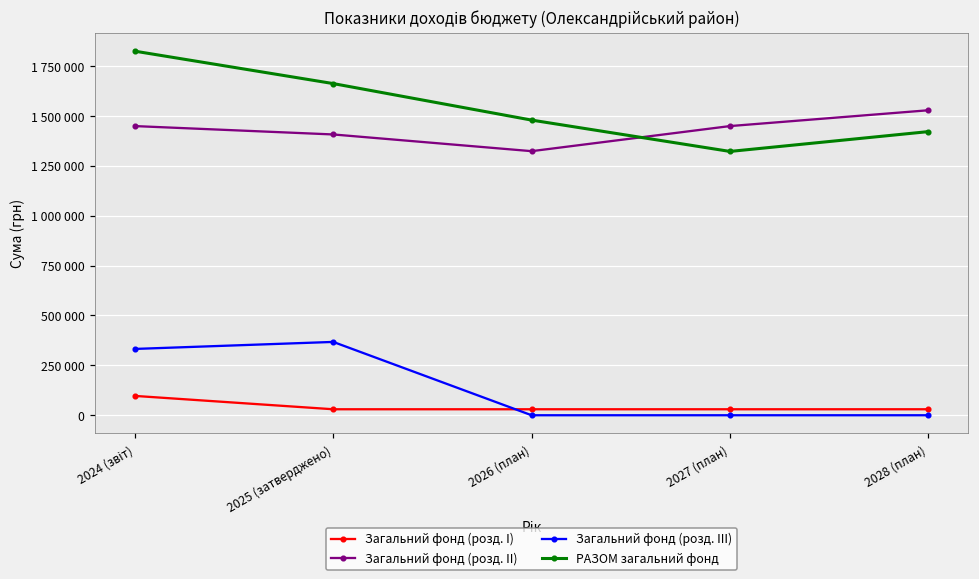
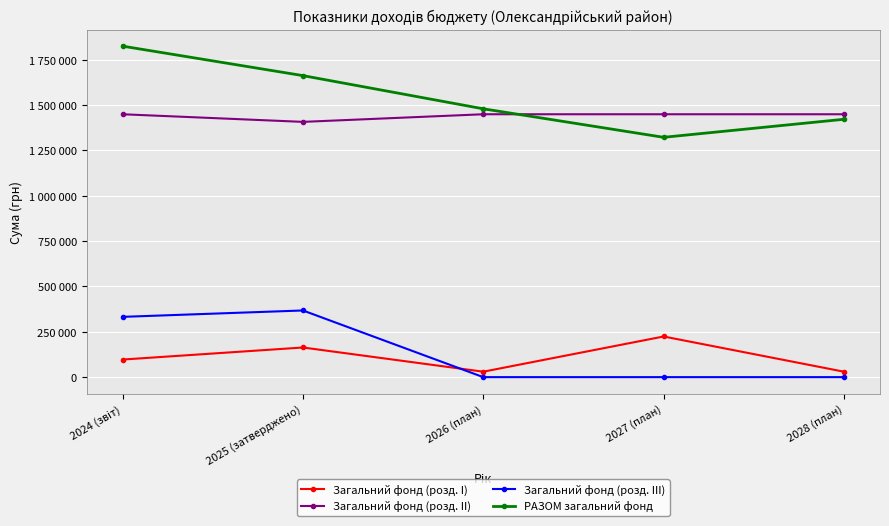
  {
    "Загальний фонд (розд. І)": {
      "2024 (звіт)": 100000,
-     "2025 (затверджено)": 30000,
+     "2025 (затверджено)": 160000,
      "2026 (план)": 30000,
-     "2027 (план)": 30000,
+     "2027 (план)": 220000,
      "2028 (план)": 30000
    },
    "Загальний фонд (розд. ІІ)": {
      "2024 (звіт)": 1450000,
      "2025 (затверджено)": 1410000,
-     "2026 (план)": 1320000,
+     "2026 (план)": 1450000,
      "2027 (план)": 1450000,
-     "2028 (план)": 1530000
+     "2028 (план)": 1450000
    },
    "Загальний фонд (розд. ІІІ)": {
      "2024 (звіт)": 330000,
      "2025 (затверджено)": 370000,
      "2026 (план)": 0,
      "2027 (план)": 0,
      "2028 (план)": 0
    },
    "РАЗОМ загальний фонд": {
      "2024 (звіт)": 1820000,
      "2025 (затверджено)": 1660000,
      "2026 (план)": 1480000,
      "2027 (план)": 1320000,
      "2028 (план)": 1420000
    }
  }
